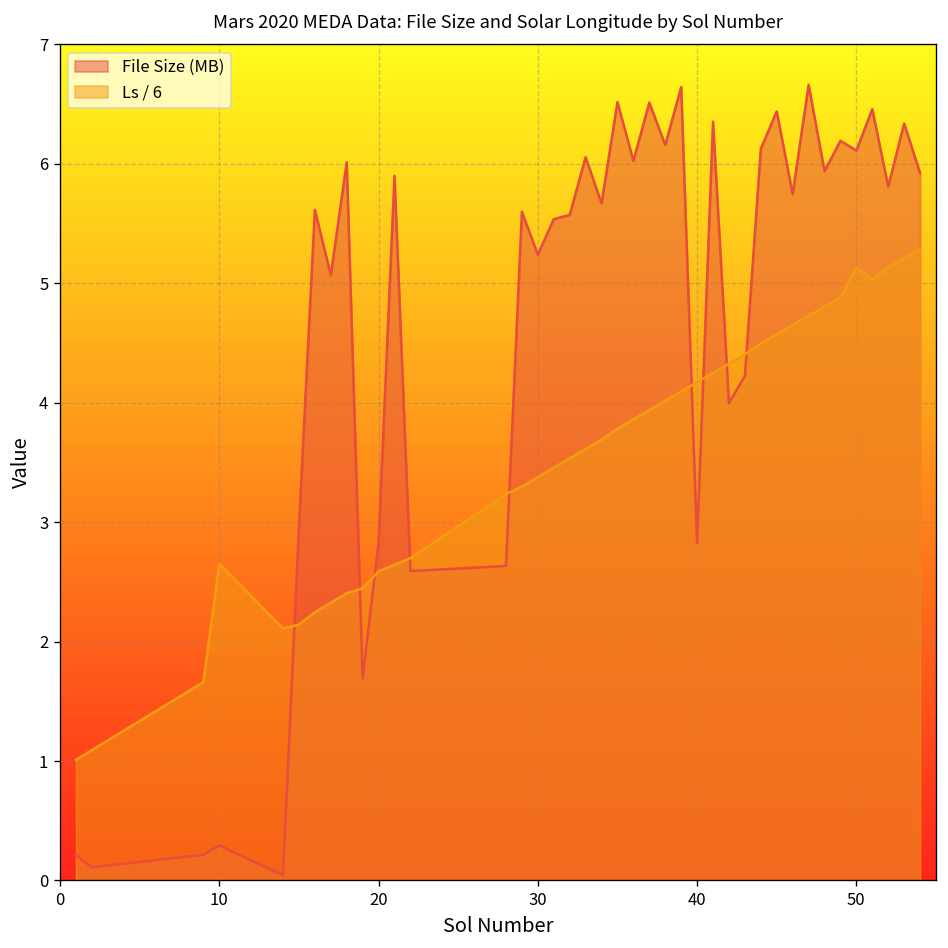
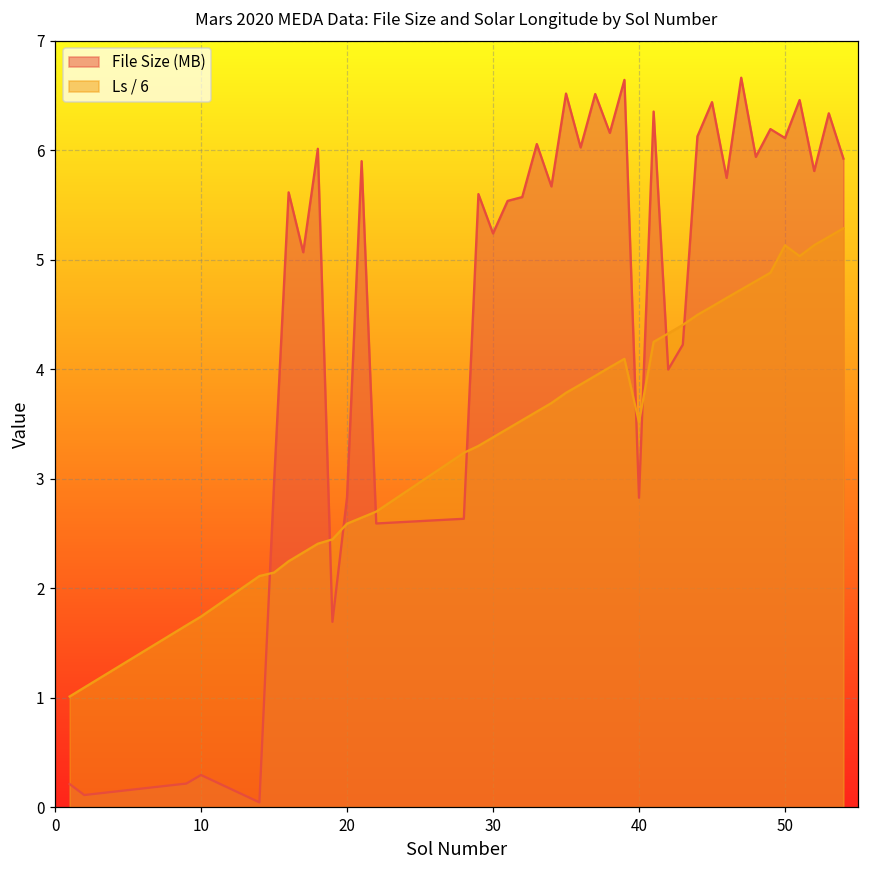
  {
    "File Size (MB)": {
      "10": 0.3,
      "20": 2.8,
      "30": 5.2,
      "40": 2.8,
      "50": 6.1
    },
    "Ls / 6": {
-     "10": 2.7,
+     "10": 1.7,
      "20": 2.6,
      "30": 3.4,
-     "40": 4.2,
+     "40": 3.5,
      "50": 5.1
    }
  }
